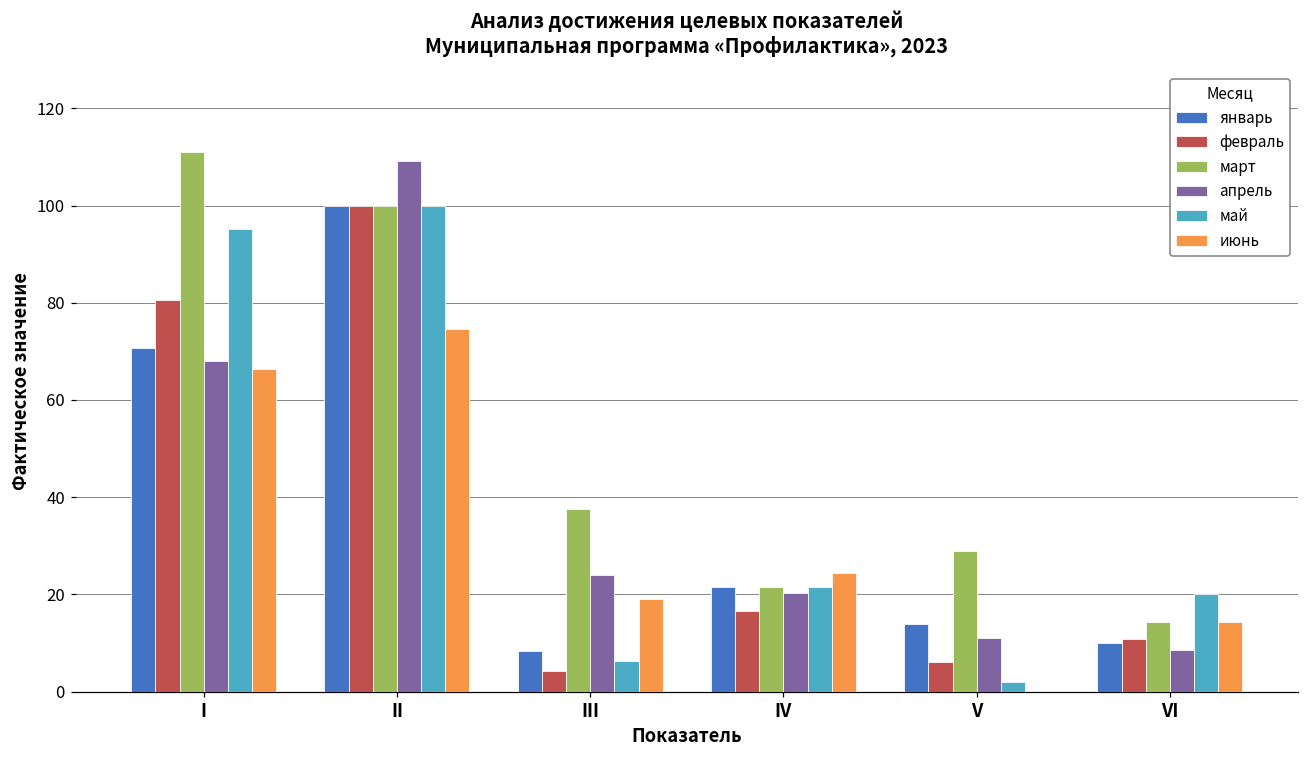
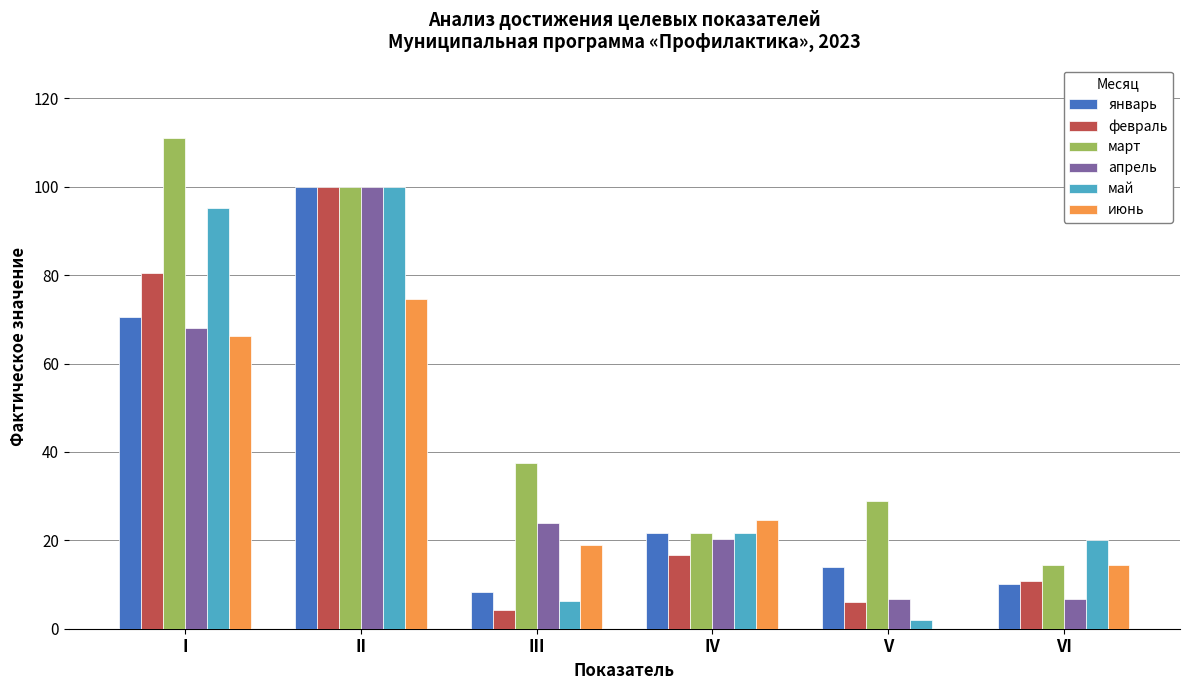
  {
    "февраль": {
      "I": 81,
      "II": 100,
      "III": 4,
      "IV": 17,
      "V": 6,
      "VI": 11
    },
    "март": {
      "I": 111,
      "II": 100,
      "III": 38,
      "IV": 22,
      "V": 29,
      "VI": 14
    },
    "апрель": {
      "I": 68,
-     "II": 109,
+     "II": 100,
      "III": 24,
      "IV": 20,
-     "V": 11,
-     "VI": 9
+     "V": 7,
+     "VI": 7
    },
    "июнь": {
      "I": 66,
      "II": 75,
      "III": 19,
      "IV": 25,
      "V": 0,
      "VI": 14
    }
  }
